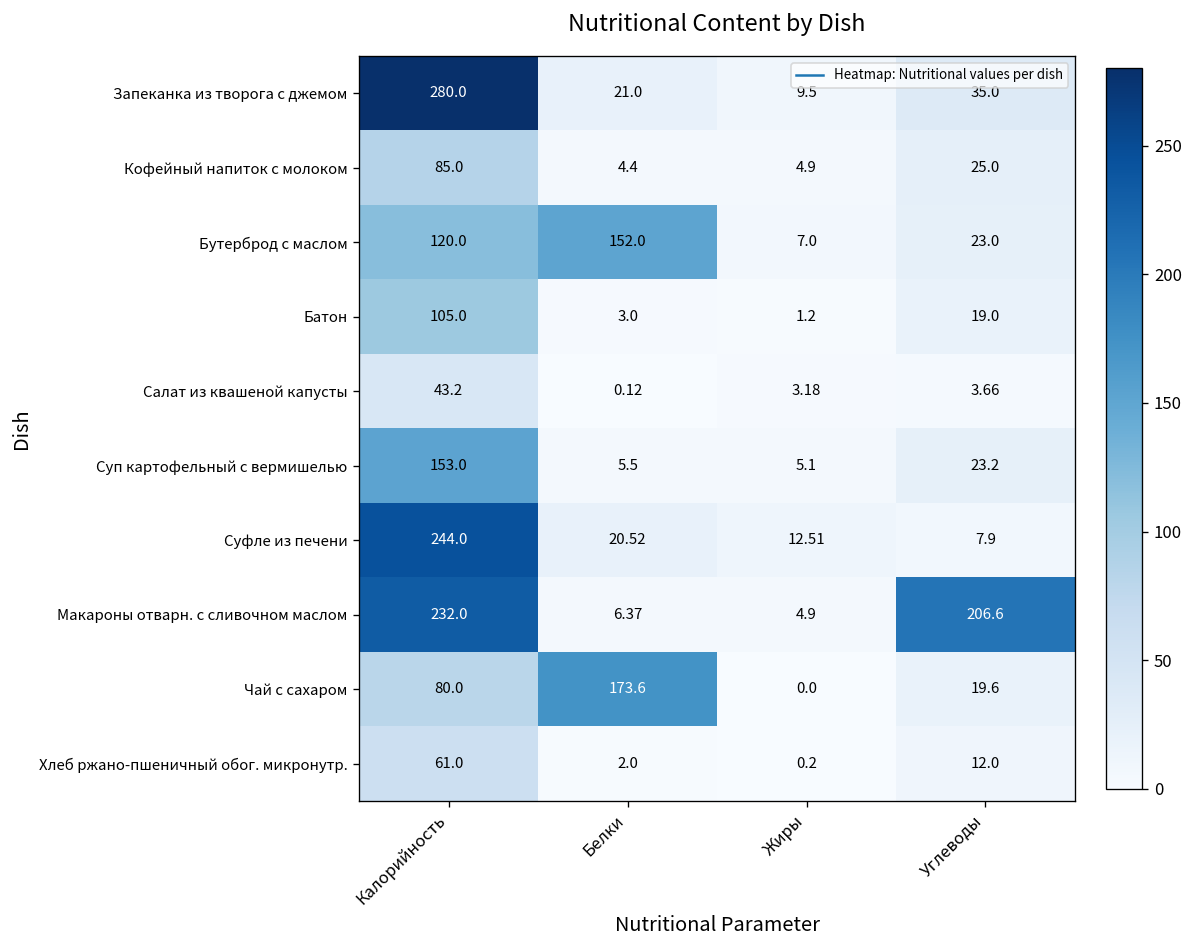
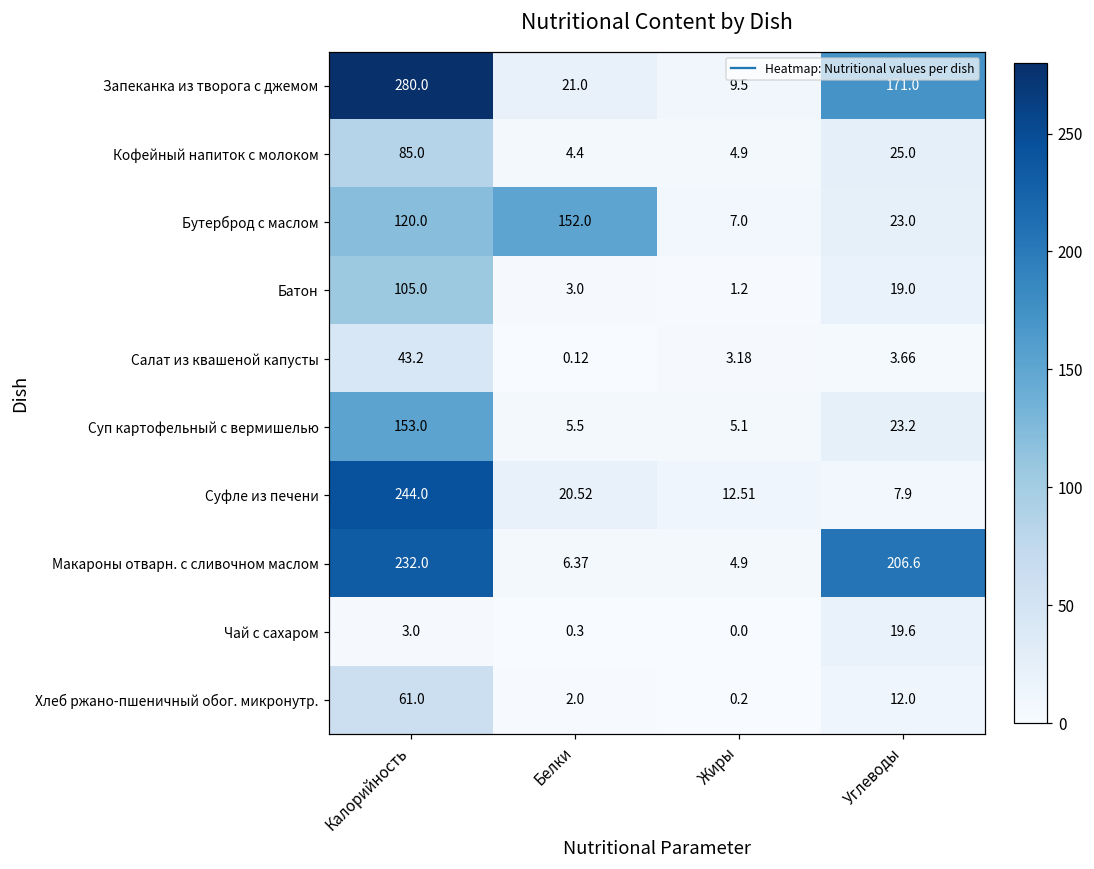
  {
    "Запеканка из творога с джемом": {
      "Калорийность": 280.0,
      "Белки": 21.0,
      "Жиры": 9.5,
-     "Углеводы": 35.0
+     "Углеводы": 171.0
    },
    "Кофейный напиток с молоком": {
      "Калорийность": 85.0,
      "Белки": 4.4,
      "Жиры": 4.9,
      "Углеводы": 25.0
    },
    "Бутерброд с маслом": {
      "Калорийность": 120.0,
      "Белки": 152.0,
      "Жиры": 7.0,
      "Углеводы": 23.0
    },
    "Батон": {
      "Калорийность": 105.0,
      "Белки": 3.0,
      "Жиры": 1.2,
      "Углеводы": 19.0
    },
    "Салат из квашеной капусты": {
      "Калорийность": 43.2,
      "Белки": 0.12,
      "Жиры": 3.18,
      "Углеводы": 3.66
    },
    "Суп картофельный с вермишелью": {
      "Калорийность": 153.0,
      "Белки": 5.5,
      "Жиры": 5.1,
      "Углеводы": 23.2
    },
    "Суфле из печени": {
      "Калорийность": 244.0,
      "Белки": 20.52,
      "Жиры": 12.51,
      "Углеводы": 7.9
    },
    "Макароны отварн. с сливочном маслом": {
      "Калорийность": 232.0,
      "Белки": 6.37,
      "Жиры": 4.9,
      "Углеводы": 206.6
    },
    "Чай с сахаром": {
-     "Калорийность": 80.0,
-     "Белки": 173.6,
+     "Калорийность": 3.0,
+     "Белки": 0.3,
      "Жиры": 0.0,
      "Углеводы": 19.6
    },
    "Хлеб ржано-пшеничный обог. микронутр.": {
      "Калорийность": 61.0,
      "Белки": 2.0,
      "Жиры": 0.2,
      "Углеводы": 12.0
    }
  }
